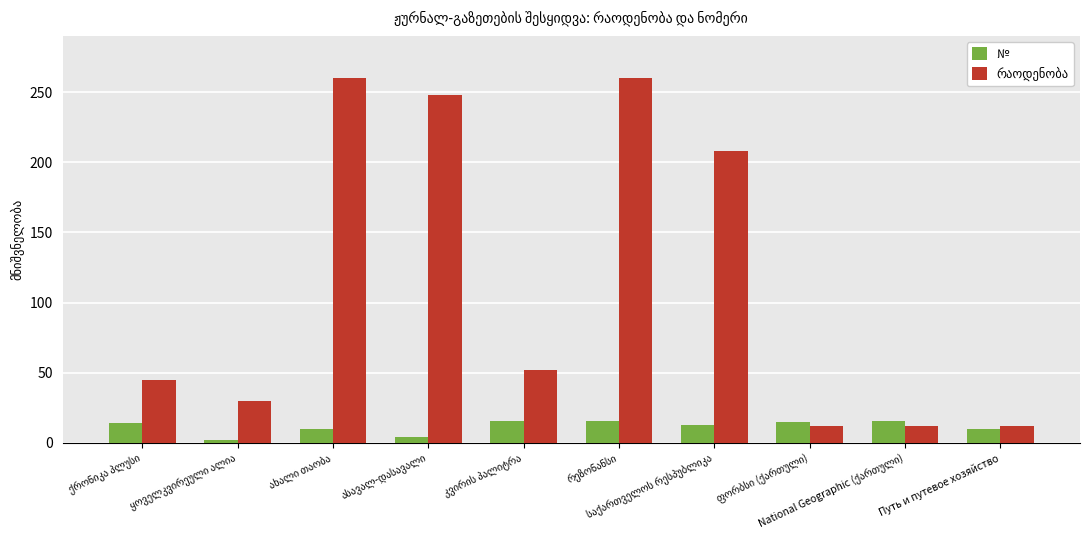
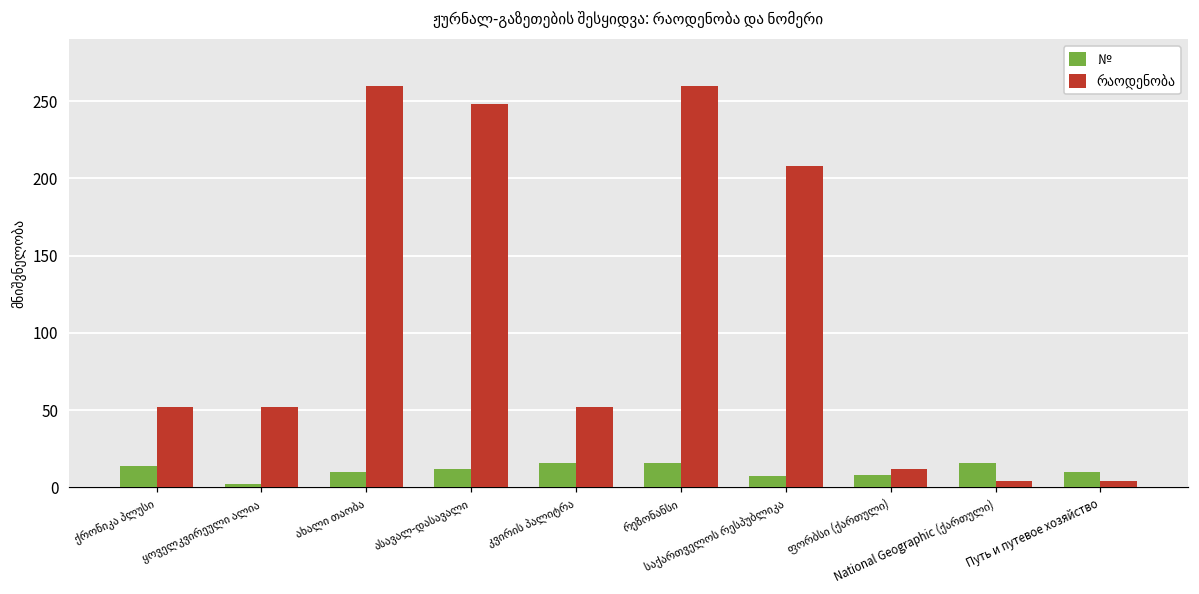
  {
    "№": {
      "ქრონიკა პლუსი": 14,
      "ყოველკვირეული ალია": 2,
      "ახალი თაობა": 10,
-     "ასავალ-დასავალი": 4,
+     "ასავალ-დასავალი": 12,
      "კვირის პალიტრა": 16,
      "რეზონანსი": 16,
-     "საქართველოს რესპუბლიკა": 13,
-     "ფორბსი (ქართული)": 15,
+     "საქართველოს რესპუბლიკა": 7,
+     "ფორბსი (ქართული)": 8,
      "National Geographic (ქართული)": 16,
      "Путь и путевое хозяйство": 10
    },
    "რაოდენობა": {
-     "ქრონიკა პლუსი": 45,
-     "ყოველკვირეული ალია": 30,
+     "ქრონიკა პლუსი": 52,
+     "ყოველკვირეული ალია": 52,
      "ახალი თაობა": 260,
      "ასავალ-დასავალი": 248,
      "კვირის პალიტრა": 52,
      "რეზონანსი": 260,
      "საქართველოს რესპუბლიკა": 208,
      "ფორბსი (ქართული)": 12,
-     "National Geographic (ქართული)": 12,
-     "Путь и путевое хозяйство": 12
+     "National Geographic (ქართული)": 4,
+     "Путь и путевое хозяйство": 4
    }
  }
